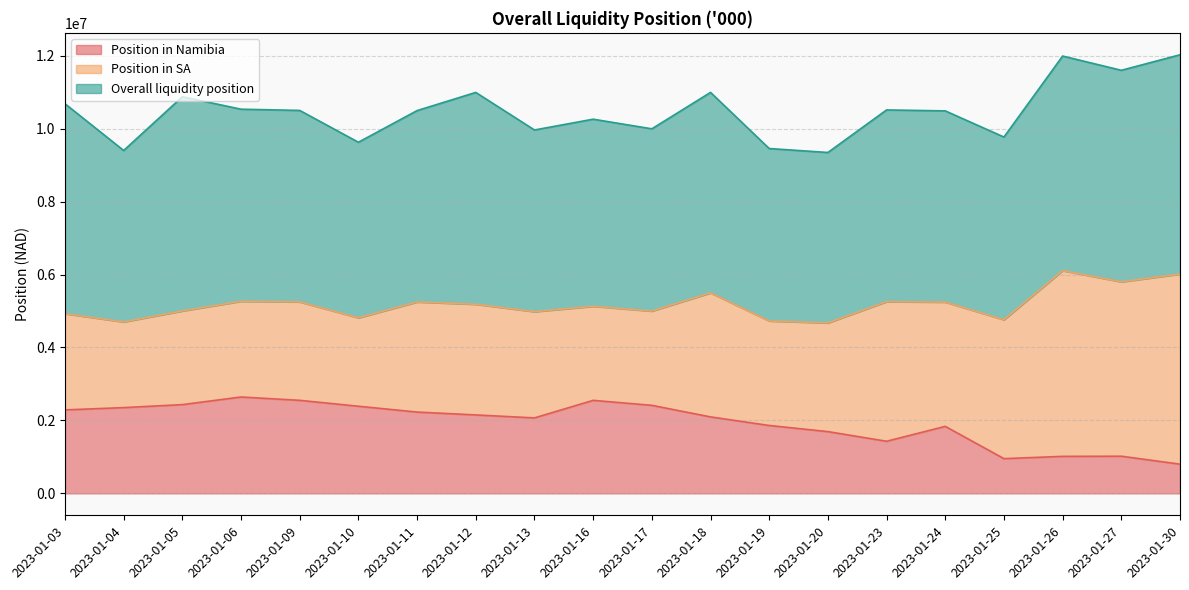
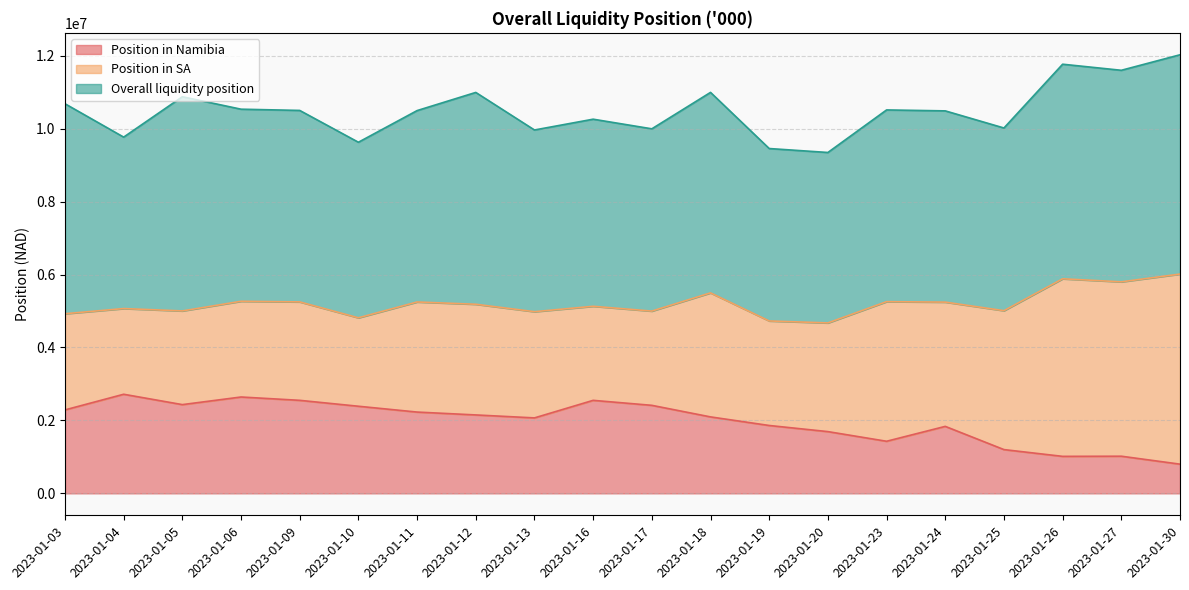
  {
    "Position in Namibia": {
      "2023-01-03": 2300000,
-     "2023-01-04": 2400000,
+     "2023-01-04": 2700000,
      "2023-01-05": 2400000,
      "2023-01-06": 2600000,
      "2023-01-09": 2600000,
      "2023-01-10": 2400000,
      "2023-01-11": 2200000,
      "2023-01-12": 2200000,
      "2023-01-13": 2100000,
      "2023-01-16": 2600000,
      "2023-01-17": 2400000,
      "2023-01-18": 2100000,
      "2023-01-19": 1900000,
      "2023-01-20": 1700000,
      "2023-01-23": 1400000,
      "2023-01-24": 1800000,
-     "2023-01-25": 1000000,
+     "2023-01-25": 1200000,
      "2023-01-26": 1000000,
      "2023-01-27": 1000000,
      "2023-01-30": 800000
    },
    "Position in SA": {
      "2023-01-03": 2600000,
      "2023-01-04": 2300000,
      "2023-01-05": 2600000,
      "2023-01-06": 2600000,
      "2023-01-09": 2700000,
      "2023-01-10": 2400000,
      "2023-01-11": 3000000,
      "2023-01-12": 3000000,
      "2023-01-13": 2900000,
      "2023-01-16": 2600000,
      "2023-01-17": 2600000,
      "2023-01-18": 3400000,
      "2023-01-19": 2900000,
      "2023-01-20": 3000000,
      "2023-01-23": 3800000,
      "2023-01-24": 3400000,
      "2023-01-25": 3800000,
-     "2023-01-26": 5100000,
+     "2023-01-26": 4900000,
      "2023-01-27": 4800000,
      "2023-01-30": 5200000
    },
    "Overall liquidity position": {
      "2023-01-03": 5800000,
      "2023-01-04": 4700000,
      "2023-01-06": 5300000,
      "2023-01-09": 5200000,
      "2023-01-10": 4800000,
      "2023-01-11": 5200000,
      "2023-01-12": 5800000,
      "2023-01-13": 5000000,
      "2023-01-16": 5100000,
      "2023-01-17": 5000000,
      "2023-01-18": 5500000,
      "2023-01-19": 4700000,
      "2023-01-20": 4700000,
      "2023-01-23": 5300000,
      "2023-01-24": 5200000,
      "2023-01-25": 5000000,
      "2023-01-26": 5900000,
      "2023-01-27": 5800000,
      "2023-01-30": 6000000
    }
  }
